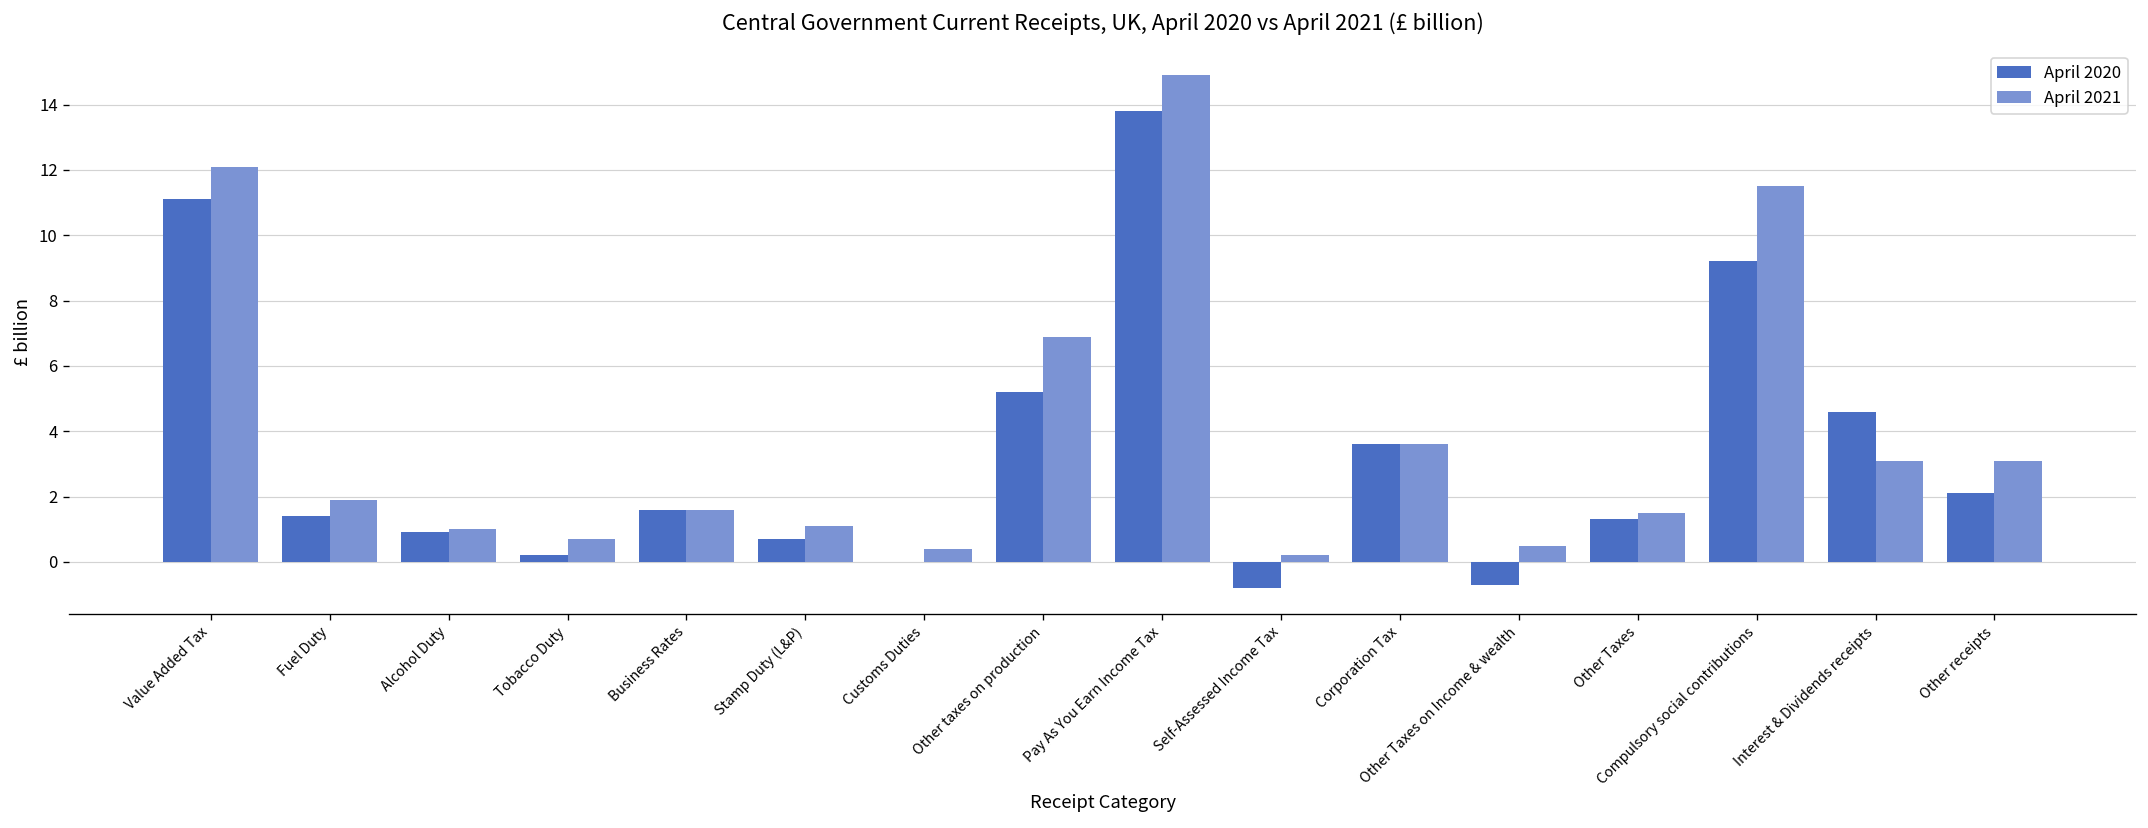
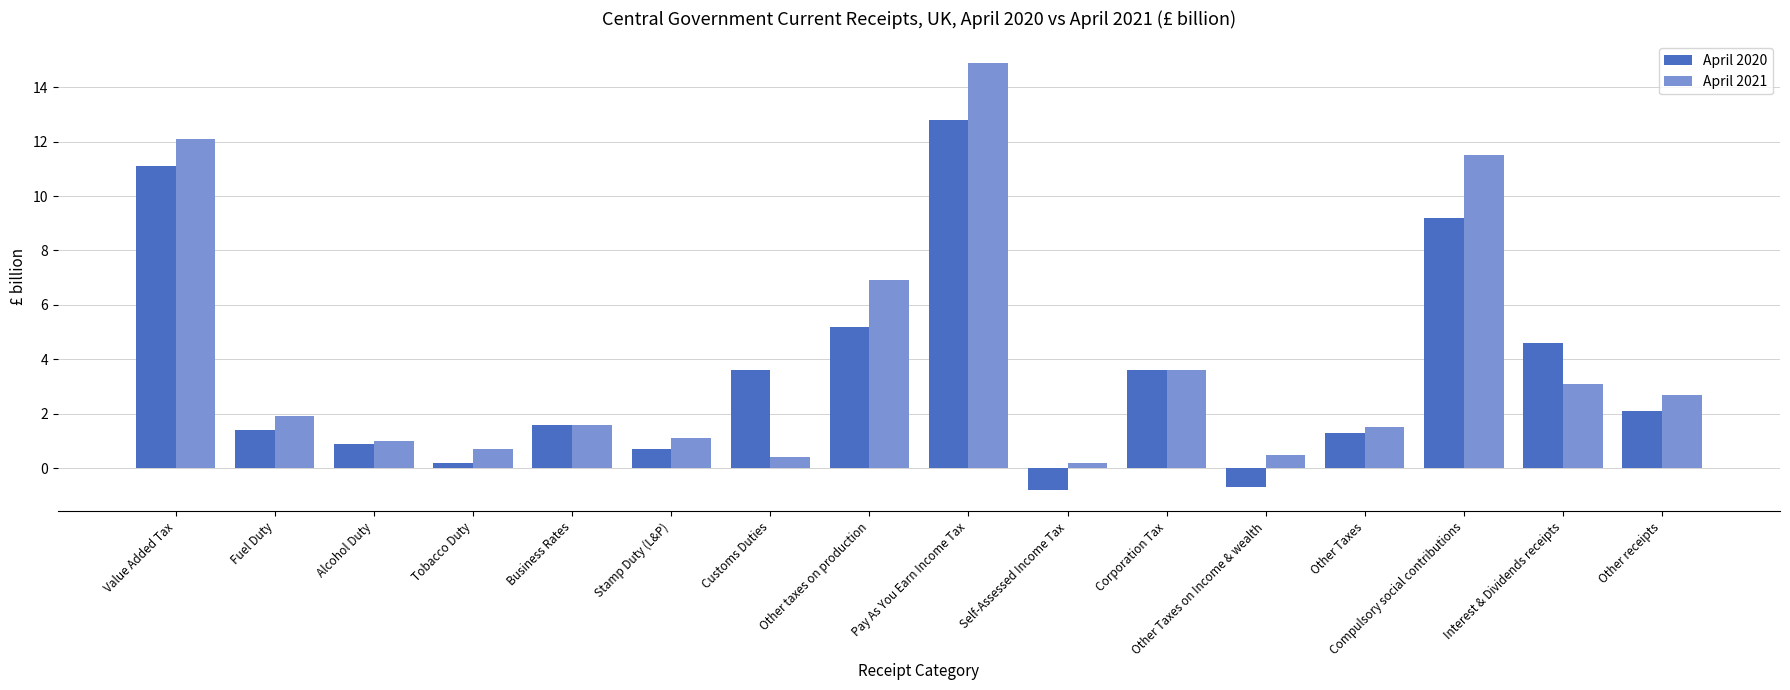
  {
    "April 2020": {
      "Value Added Tax": 11.1,
      "Fuel Duty": 1.4,
      "Alcohol Duty": 0.9,
      "Tobacco Duty": 0.2,
      "Business Rates": 1.6,
      "Stamp Duty (L&P)": 0.7,
-     "Customs Duties": 0.0,
+     "Customs Duties": 3.6,
      "Other taxes on production": 5.2,
-     "Pay As You Earn Income Tax": 13.8,
+     "Pay As You Earn Income Tax": 12.8,
      "Self-Assessed Income Tax": -0.8,
      "Corporation Tax": 3.6,
      "Other Taxes on Income & wealth": -0.7,
      "Other Taxes": 1.3,
      "Compulsory social contributions": 9.2,
      "Interest & Dividends receipts": 4.6,
      "Other receipts": 2.1
    },
    "April 2021": {
      "Value Added Tax": 12.1,
      "Fuel Duty": 1.9,
      "Alcohol Duty": 1.0,
      "Tobacco Duty": 0.7,
      "Business Rates": 1.6,
      "Stamp Duty (L&P)": 1.1,
      "Customs Duties": 0.4,
      "Other taxes on production": 6.9,
      "Pay As You Earn Income Tax": 14.9,
      "Self-Assessed Income Tax": 0.2,
      "Corporation Tax": 3.6,
      "Other Taxes on Income & wealth": 0.5,
      "Other Taxes": 1.5,
      "Compulsory social contributions": 11.5,
      "Interest & Dividends receipts": 3.1,
-     "Other receipts": 3.1
+     "Other receipts": 2.7
    }
  }
